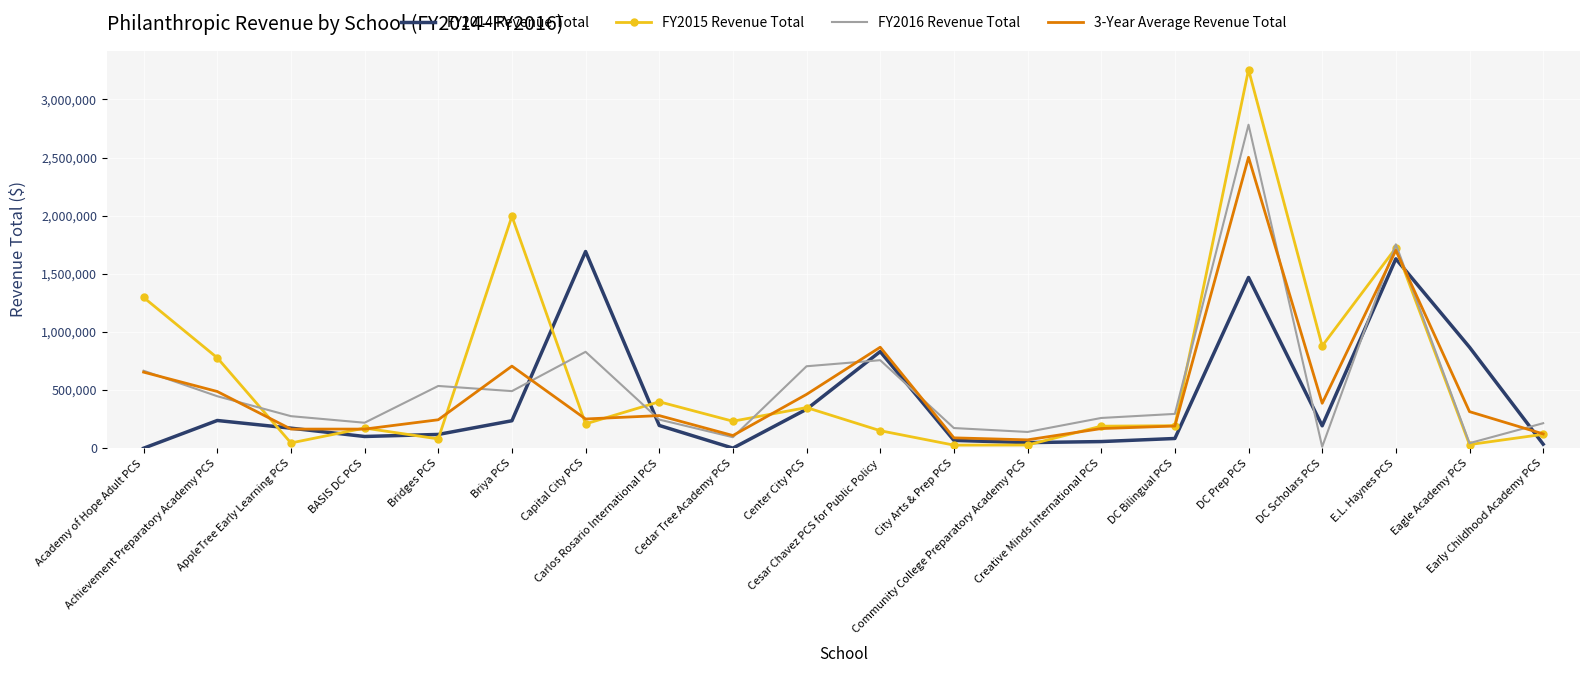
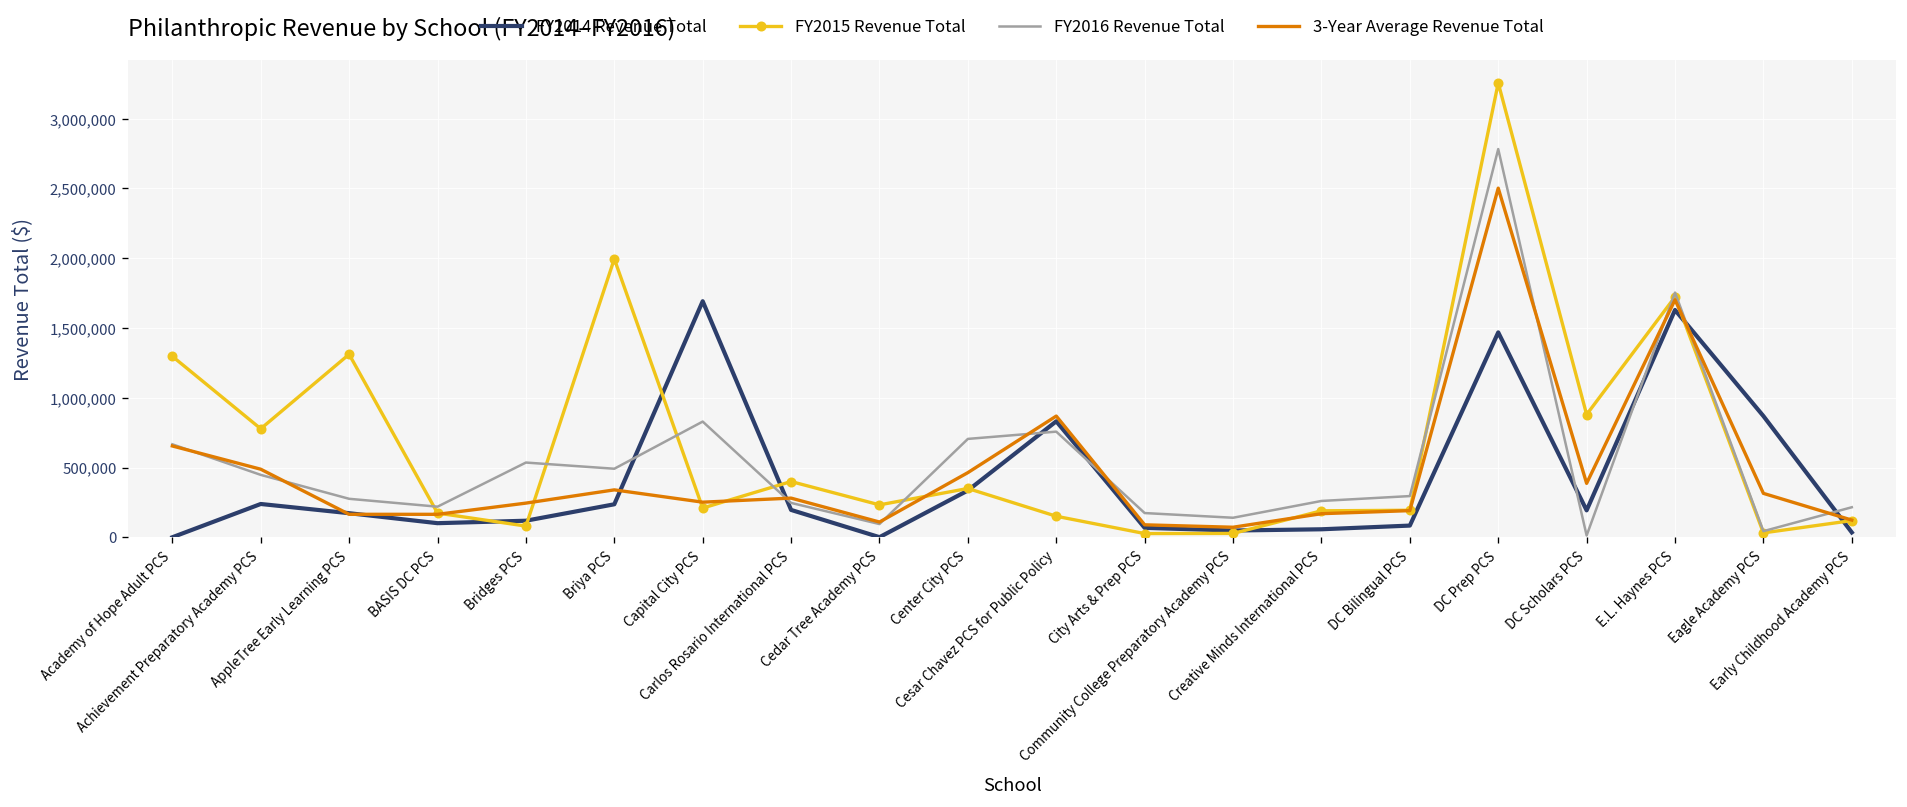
  {
    "FY2014 Revenue Total": {
      "Academy of Hope Adult PCS": "0",
      "Achievement Preparatory Academy PCS": "240,000",
      "BASIS DC PCS": "100,000",
      "Bridges PCS": "120,000",
      "Briya PCS": "240,000",
      "Capital City PCS": "1,690,000",
      "Carlos Rosario International PCS": "200,000",
      "Cedar Tree Academy PCS": "0",
      "Cesar Chavez PCS for Public Policy": "830,000",
      "Creative Minds International PCS": "60,000",
      "DC Bilingual PCS": "80,000",
      "DC Prep PCS": "1,470,000",
      "DC Scholars PCS": "190,000",
      "E.L. Haynes PCS": "1,630,000",
      "Eagle Academy PCS": "870,000",
      "Early Childhood Academy PCS": "30,000"
    },
    "FY2015 Revenue Total": {
      "Academy of Hope Adult PCS": "1,300,000",
      "Achievement Preparatory Academy PCS": "780,000",
-     "AppleTree Early Learning PCS": "50,000",
+     "AppleTree Early Learning PCS": "1,310,000",
      "Bridges PCS": "80,000",
      "Briya PCS": "1,990,000",
      "Capital City PCS": "210,000",
      "Carlos Rosario International PCS": "400,000",
      "Cedar Tree Academy PCS": "230,000",
      "Cesar Chavez PCS for Public Policy": "150,000",
      "City Arts & Prep PCS": "30,000",
      "DC Prep PCS": "3,260,000",
      "DC Scholars PCS": "880,000"
    },
    "FY2016 Revenue Total": {
      "Achievement Preparatory Academy PCS": "450,000",
      "AppleTree Early Learning PCS": "280,000",
      "BASIS DC PCS": "220,000",
      "Bridges PCS": "540,000",
      "Briya PCS": "490,000",
      "Capital City PCS": "830,000",
      "Carlos Rosario International PCS": "250,000",
      "Center City PCS": "700,000",
      "Cesar Chavez PCS for Public Policy": "760,000",
      "City Arts & Prep PCS": "170,000",
      "Community College Preparatory Academy PCS": "140,000",
      "Creative Minds International PCS": "260,000",
      "DC Bilingual PCS": "300,000",
      "DC Prep PCS": "2,780,000",
      "DC Scholars PCS": "10,000",
      "E.L. Haynes PCS": "1,750,000",
      "Early Childhood Academy PCS": "220,000"
    },
    "3-Year Average Revenue Total": {
      "Achievement Preparatory Academy PCS": "490,000",
      "Bridges PCS": "240,000",
-     "Briya PCS": "710,000",
+     "Briya PCS": "340,000",
      "Capital City PCS": "250,000",
      "Carlos Rosario International PCS": "280,000",
      "Center City PCS": "460,000",
      "Cesar Chavez PCS for Public Policy": "870,000",
      "Community College Preparatory Academy PCS": "70,000",
      "DC Prep PCS": "2,500,000",
      "DC Scholars PCS": "390,000",
      "Eagle Academy PCS": "310,000"
    }
  }
